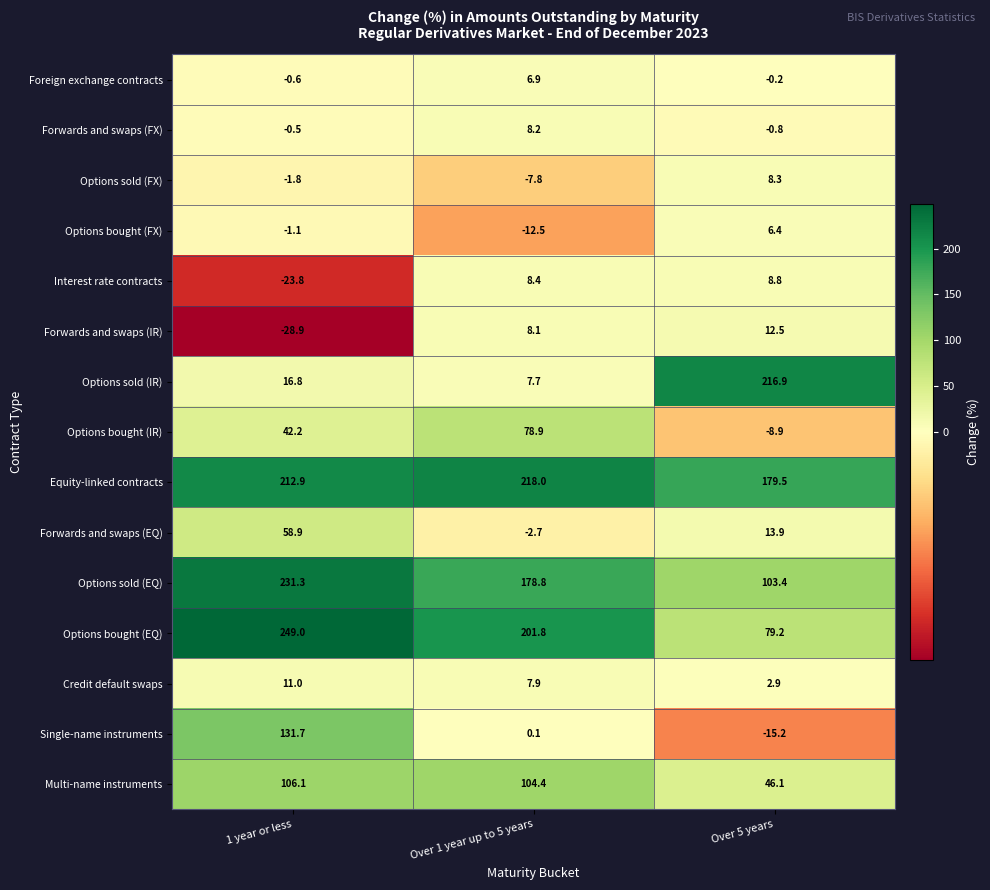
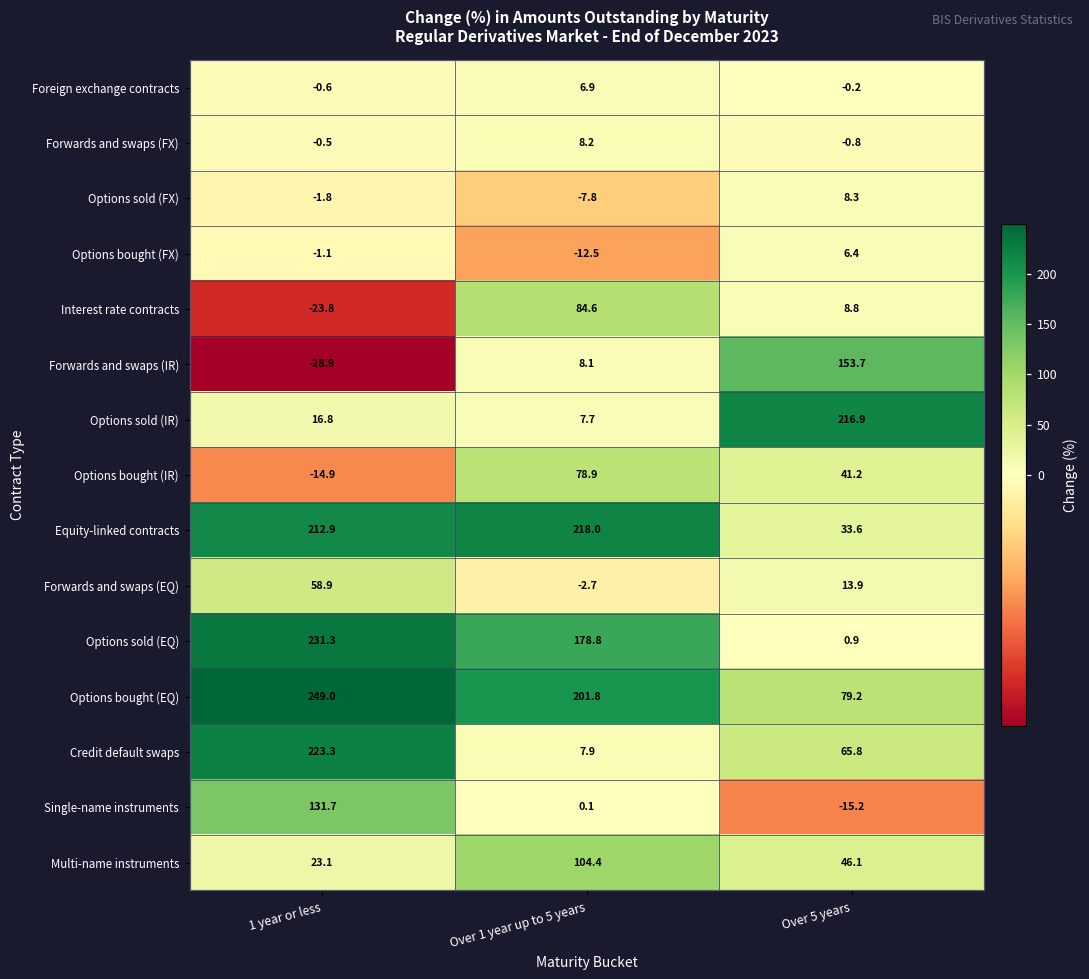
  {
    "Foreign exchange contracts": {
      "1 year or less": -0.6,
      "Over 1 year up to 5 years": 6.9,
      "Over 5 years": -0.2
    },
    "Forwards and swaps (FX)": {
      "1 year or less": -0.5,
      "Over 1 year up to 5 years": 8.2,
      "Over 5 years": -0.8
    },
    "Options sold (FX)": {
      "1 year or less": -1.8,
      "Over 1 year up to 5 years": -7.8,
      "Over 5 years": 8.3
    },
    "Options bought (FX)": {
      "1 year or less": -1.1,
      "Over 1 year up to 5 years": -12.5,
      "Over 5 years": 6.4
    },
    "Interest rate contracts": {
      "1 year or less": -23.8,
-     "Over 1 year up to 5 years": 8.4,
+     "Over 1 year up to 5 years": 84.6,
      "Over 5 years": 8.8
    },
    "Forwards and swaps (IR)": {
      "1 year or less": -28.9,
      "Over 1 year up to 5 years": 8.1,
-     "Over 5 years": 12.5
+     "Over 5 years": 153.7
    },
    "Options sold (IR)": {
      "1 year or less": 16.8,
      "Over 1 year up to 5 years": 7.7,
      "Over 5 years": 216.9
    },
    "Options bought (IR)": {
-     "1 year or less": 42.2,
+     "1 year or less": -14.9,
      "Over 1 year up to 5 years": 78.9,
-     "Over 5 years": -8.9
+     "Over 5 years": 41.2
    },
    "Equity-linked contracts": {
      "1 year or less": 212.9,
      "Over 1 year up to 5 years": 218.0,
-     "Over 5 years": 179.5
+     "Over 5 years": 33.6
    },
    "Forwards and swaps (EQ)": {
      "1 year or less": 58.9,
      "Over 1 year up to 5 years": -2.7,
      "Over 5 years": 13.9
    },
    "Options sold (EQ)": {
      "1 year or less": 231.3,
      "Over 1 year up to 5 years": 178.8,
-     "Over 5 years": 103.4
+     "Over 5 years": 0.9
    },
    "Options bought (EQ)": {
      "1 year or less": 249.0,
      "Over 1 year up to 5 years": 201.8,
      "Over 5 years": 79.2
    },
    "Credit default swaps": {
-     "1 year or less": 11.0,
+     "1 year or less": 223.3,
      "Over 1 year up to 5 years": 7.9,
-     "Over 5 years": 2.9
+     "Over 5 years": 65.8
    },
    "Single-name instruments": {
      "1 year or less": 131.7,
      "Over 1 year up to 5 years": 0.1,
      "Over 5 years": -15.2
    },
    "Multi-name instruments": {
-     "1 year or less": 106.1,
+     "1 year or less": 23.1,
      "Over 1 year up to 5 years": 104.4,
      "Over 5 years": 46.1
    }
  }
